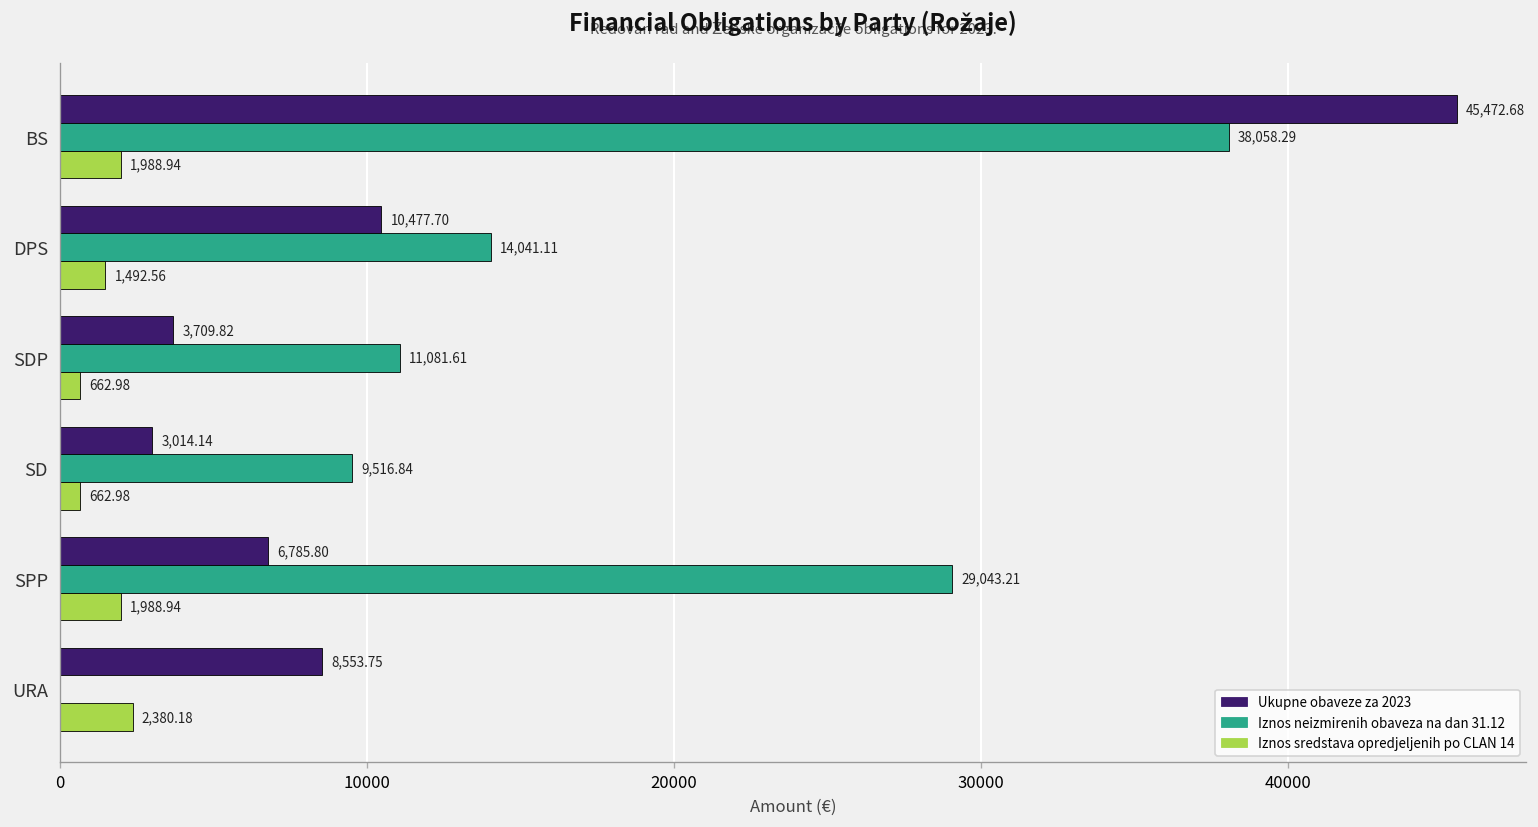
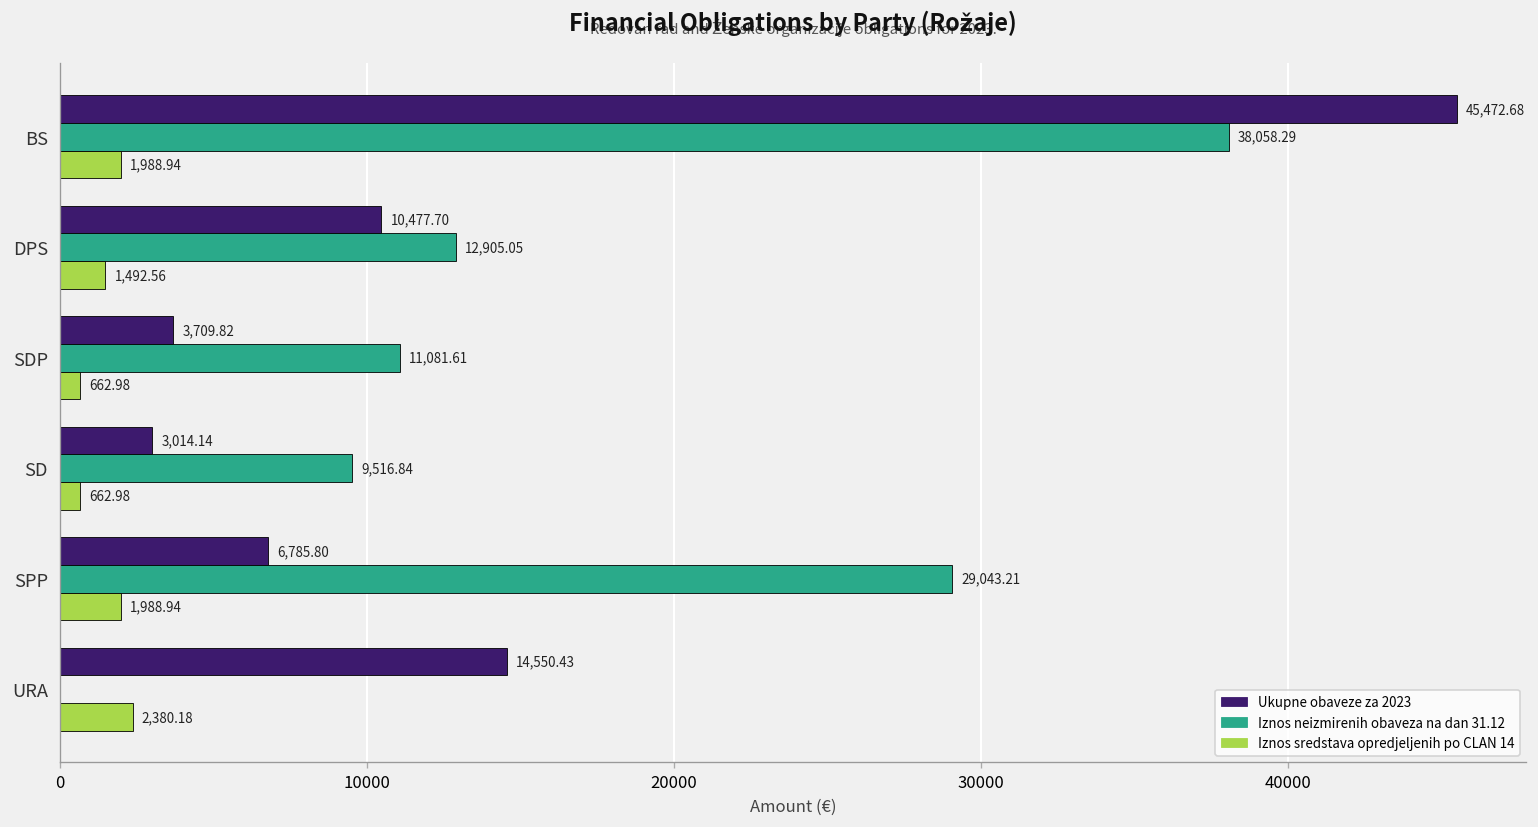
  {
    "Ukupne obaveze za 2023": {
      "BS": "45,472.68",
      "DPS": "10,477.70",
      "SDP": "3,709.82",
      "SD": "3,014.14",
      "SPP": "6,785.80",
-     "URA": "8,553.75"
+     "URA": "14,550.43"
    },
    "Iznos neizmirenih obaveza na dan 31.12": {
      "BS": "38,058.29",
-     "DPS": "14,041.11",
+     "DPS": "12,905.05",
      "SDP": "11,081.61",
      "SD": "9,516.84",
      "SPP": "29,043.21"
    },
    "Iznos sredstava opredjeljenih po CLAN 14": {
      "BS": "1,988.94",
      "DPS": "1,492.56",
      "SDP": "662.98",
      "SD": "662.98",
      "SPP": "1,988.94",
      "URA": "2,380.18"
    }
  }
